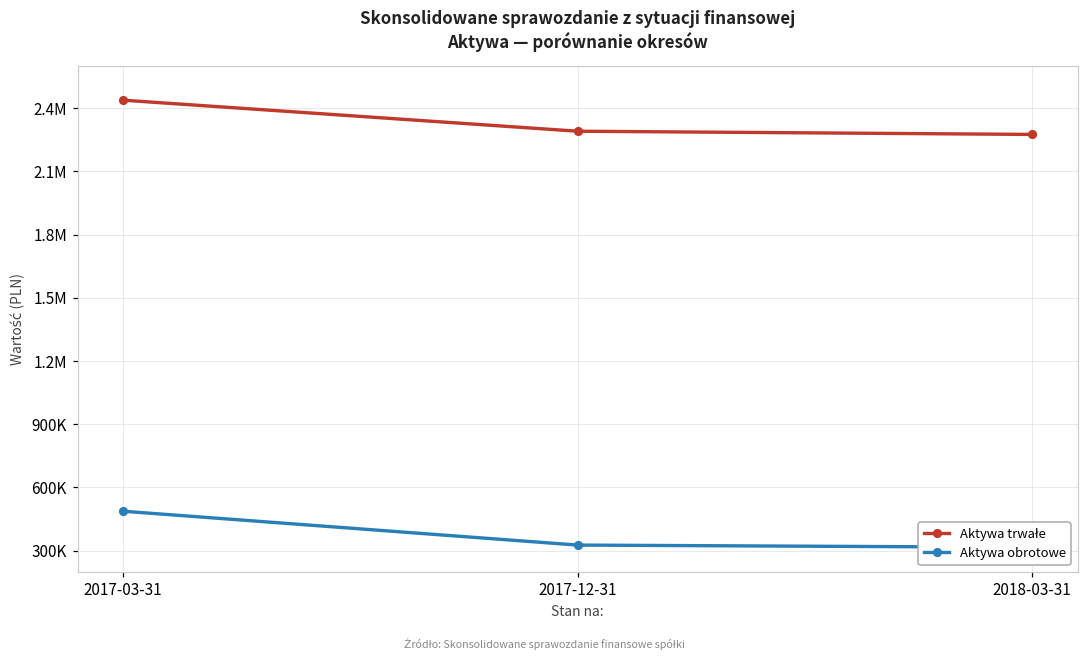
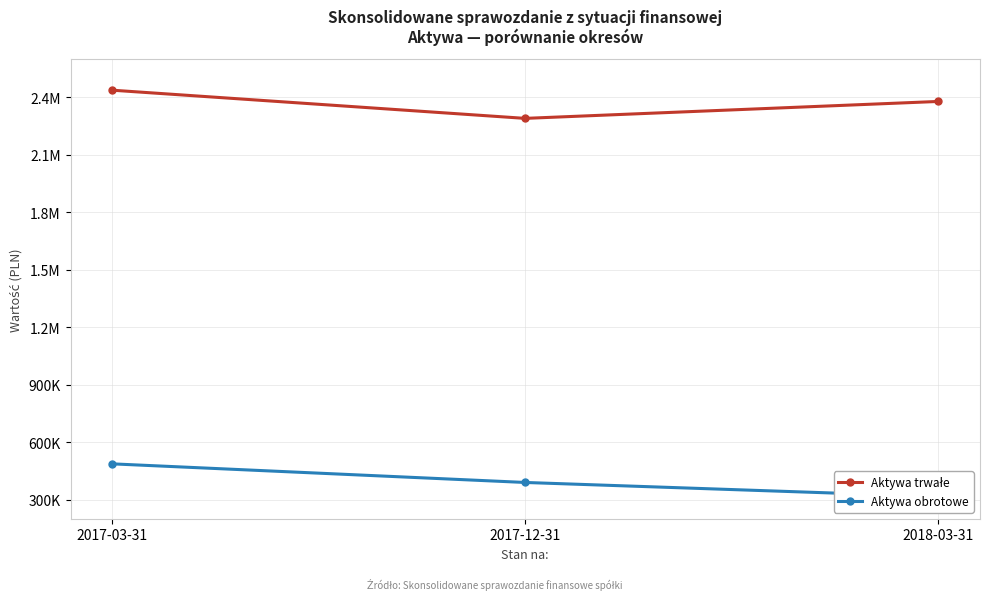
  {
    "Aktywa trwałe": {
      "2017-03-31": 2440000,
      "2017-12-31": 2290000,
-     "2018-03-31": 2280000
+     "2018-03-31": 2380000
    },
    "Aktywa obrotowe": {
      "2017-03-31": 490000,
-     "2017-12-31": 330000
+     "2017-12-31": 390000
    }
  }
